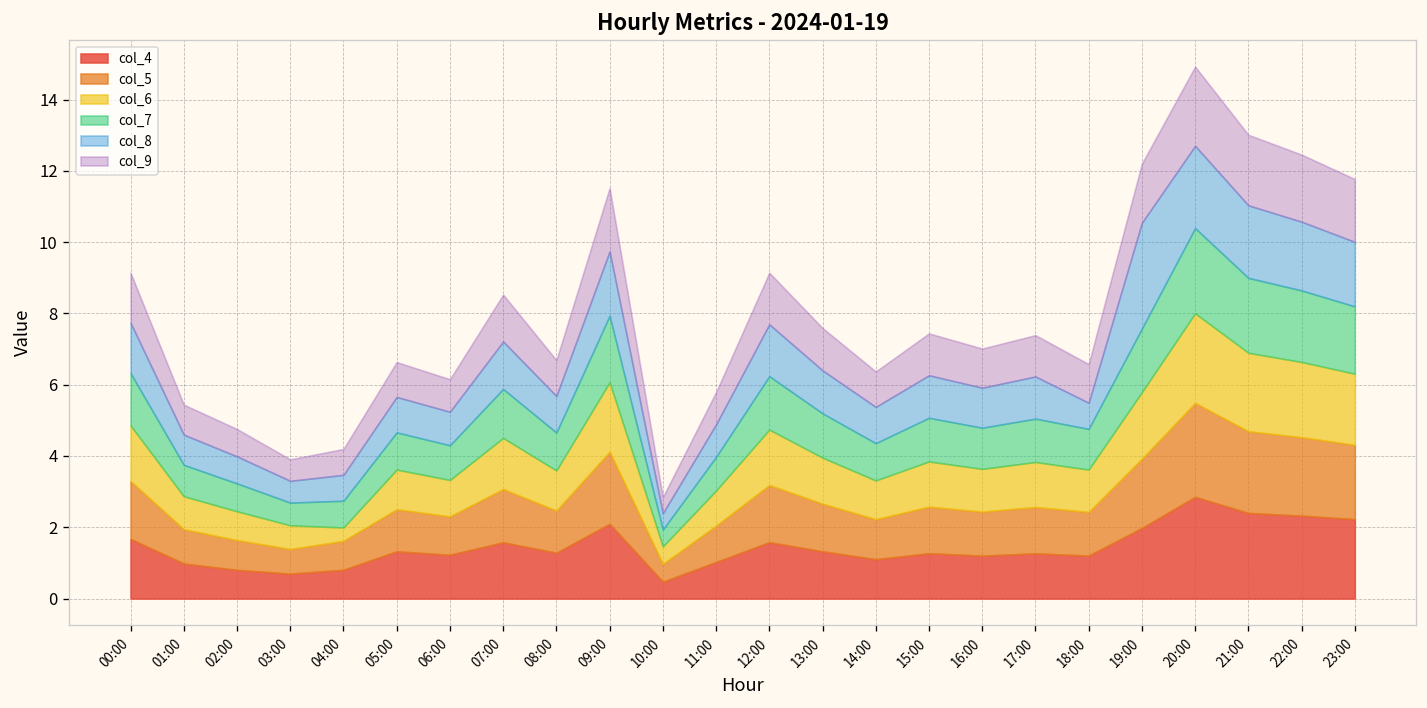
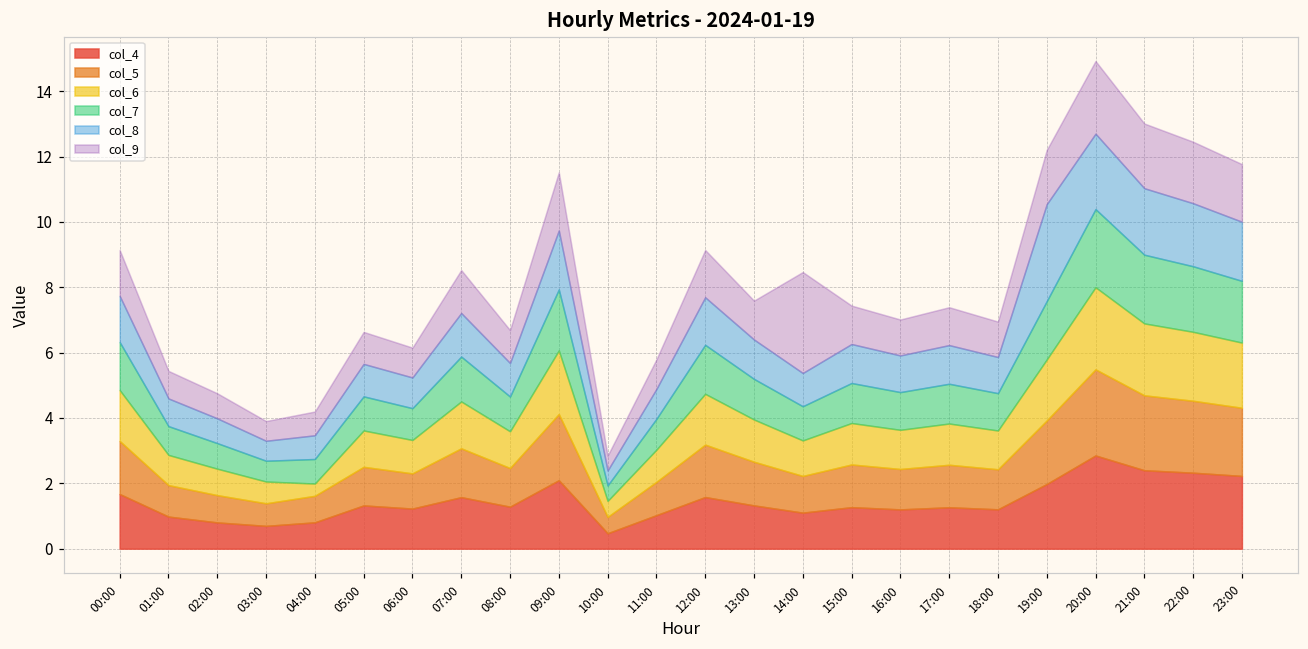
  {
    "col_6": {
      "00:00": 1.6,
      "01:00": 0.9,
      "02:00": 0.8,
      "03:00": 0.7,
      "04:00": 0.4,
      "05:00": 1.1,
      "06:00": 1.0,
      "07:00": 1.4,
      "08:00": 1.1,
      "09:00": 1.9,
      "10:00": 0.5,
      "11:00": 1.0,
      "12:00": 1.6,
      "13:00": 1.3,
      "14:00": 1.1,
      "15:00": 1.3,
      "16:00": 1.2,
      "17:00": 1.3,
      "18:00": 1.2,
      "19:00": 1.9,
      "20:00": 2.5,
      "21:00": 2.2,
      "22:00": 2.1,
      "23:00": 2.0
    },
    "col_7": {
      "00:00": 1.5,
      "01:00": 0.9,
      "02:00": 0.8,
      "03:00": 0.6,
      "04:00": 0.8,
      "05:00": 1.0,
      "06:00": 1.0,
      "07:00": 1.4,
      "08:00": 1.1,
      "09:00": 1.9,
      "10:00": 0.5,
      "11:00": 0.9,
      "12:00": 1.5,
      "13:00": 1.2,
      "14:00": 1.0,
      "15:00": 1.2,
      "16:00": 1.2,
      "17:00": 1.2,
      "18:00": 1.1,
      "19:00": 1.8,
      "20:00": 2.4,
      "21:00": 2.1,
      "22:00": 2.0,
      "23:00": 1.9
    },
    "col_8": {
      "00:00": 1.4,
      "01:00": 0.8,
      "02:00": 0.8,
      "03:00": 0.6,
      "04:00": 0.7,
      "05:00": 1.0,
      "06:00": 0.9,
      "07:00": 1.3,
      "08:00": 1.0,
      "09:00": 1.8,
      "10:00": 0.5,
      "11:00": 0.9,
      "12:00": 1.5,
      "13:00": 1.2,
      "14:00": 1.0,
      "15:00": 1.2,
      "16:00": 1.1,
      "17:00": 1.2,
-     "18:00": 0.7,
+     "18:00": 1.1,
      "19:00": 3.0,
      "20:00": 2.3,
      "21:00": 2.0,
      "22:00": 1.9,
      "23:00": 1.8
    },
    "col_9": {
      "00:00": 1.4,
      "01:00": 0.8,
      "02:00": 0.8,
      "03:00": 0.6,
      "04:00": 0.7,
      "05:00": 1.0,
      "06:00": 0.9,
      "07:00": 1.3,
      "08:00": 1.0,
      "09:00": 1.8,
      "10:00": 0.5,
      "11:00": 0.9,
      "12:00": 1.4,
      "13:00": 1.2,
-     "14:00": 1.0,
+     "14:00": 3.1,
      "15:00": 1.2,
      "16:00": 1.1,
      "17:00": 1.2,
      "18:00": 1.1,
      "19:00": 1.7,
      "20:00": 2.2,
      "21:00": 2.0,
      "22:00": 1.9,
      "23:00": 1.8
    }
  }
